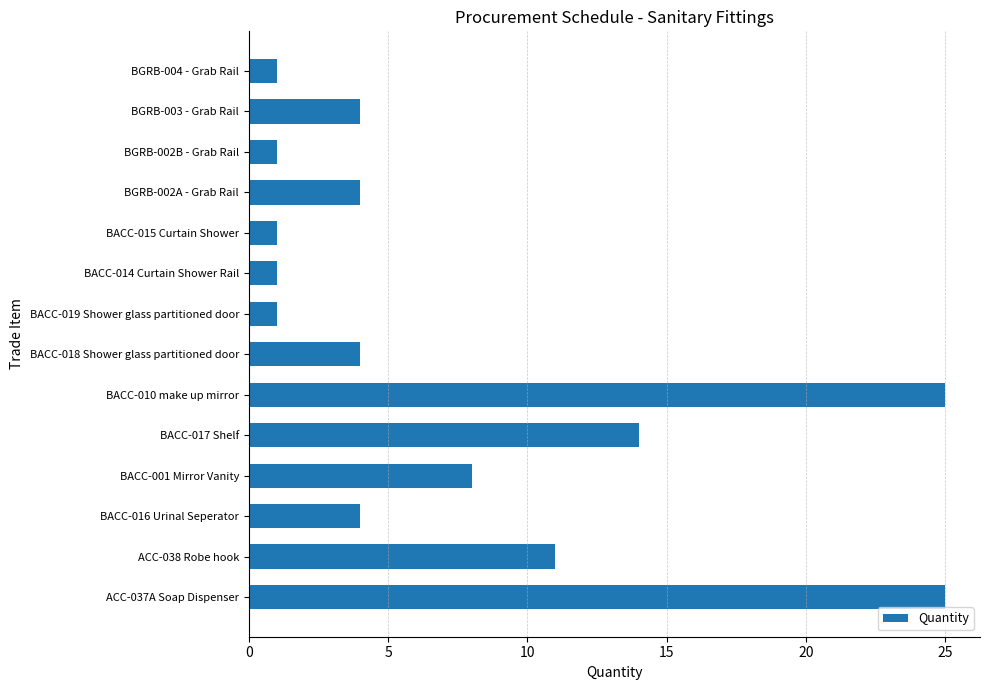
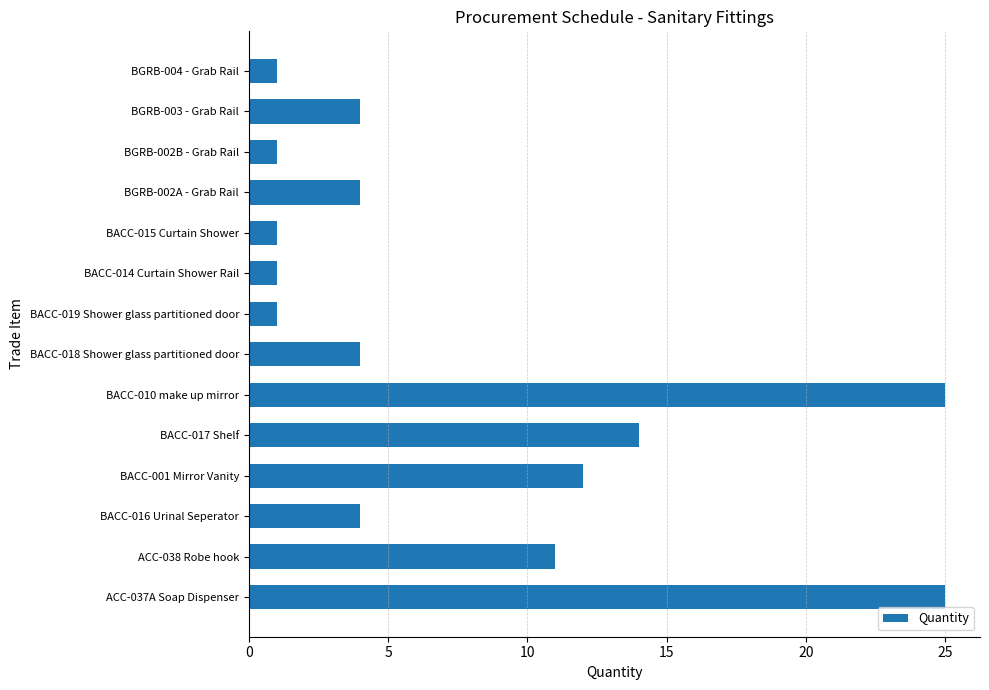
  {
    "BGRB-004 - Grab Rail": 1,
    "BGRB-003 - Grab Rail": 4,
    "BGRB-002B - Grab Rail": 1,
    "BGRB-002A - Grab Rail": 4,
    "BACC-015 Curtain Shower": 1,
    "BACC-014 Curtain Shower Rail": 1,
    "BACC-019 Shower glass partitioned door": 1,
    "BACC-018 Shower glass partitioned door": 4,
    "BACC-010 make up mirror": 25,
    "BACC-017 Shelf": 14,
-   "BACC-001 Mirror Vanity": 8,
+   "BACC-001 Mirror Vanity": 12,
    "BACC-016 Urinal Seperator": 4,
    "ACC-038 Robe hook": 11,
    "ACC-037A Soap Dispenser": 25
  }
